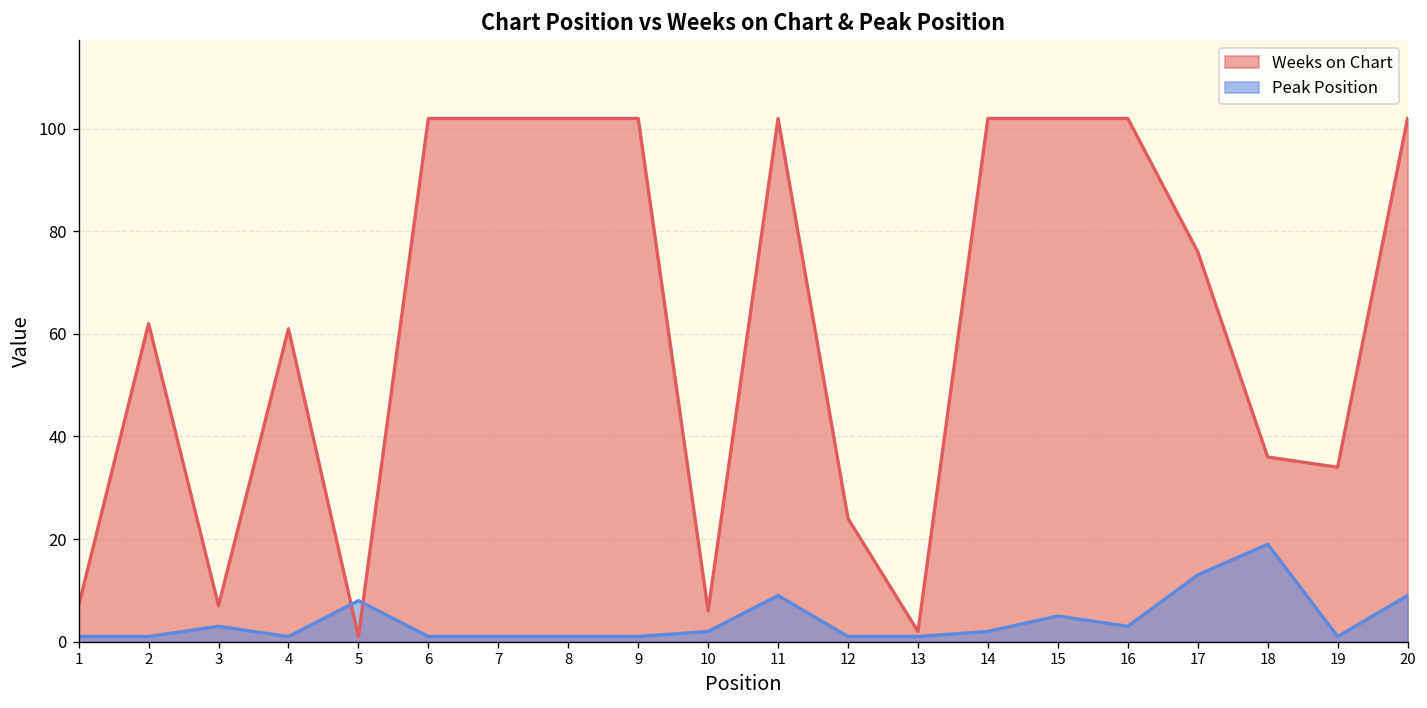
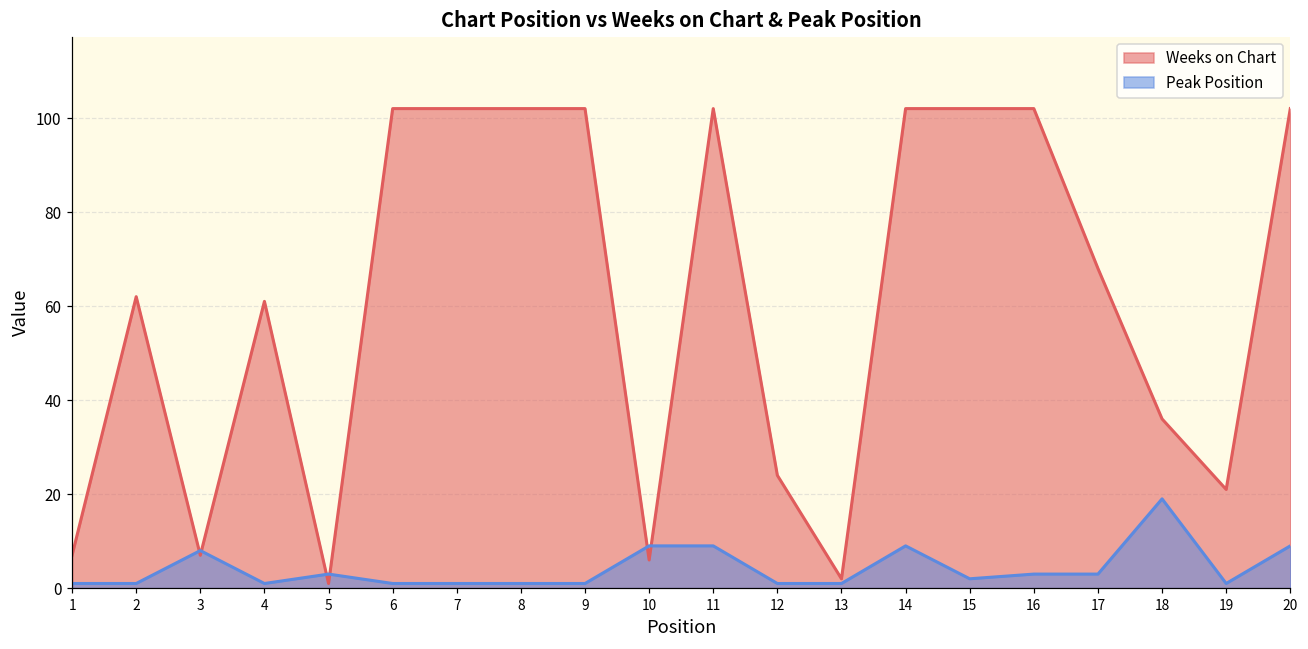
  {
    "Weeks on Chart": {
      "1": 7,
      "2": 62,
      "3": 7,
      "4": 61,
      "5": 1,
      "6": 102,
      "7": 102,
      "8": 102,
      "9": 102,
      "10": 6,
      "11": 102,
      "12": 24,
      "13": 2,
      "14": 102,
      "15": 102,
      "16": 102,
-     "17": 76,
+     "17": 68,
      "18": 36,
-     "19": 34,
+     "19": 21,
      "20": 102
    },
    "Peak Position": {
      "1": 1,
      "2": 1,
-     "3": 3,
+     "3": 8,
      "4": 1,
-     "5": 8,
+     "5": 3,
      "6": 1,
      "7": 1,
      "8": 1,
      "9": 1,
-     "10": 2,
+     "10": 9,
      "11": 9,
      "12": 1,
      "13": 1,
-     "14": 2,
-     "15": 5,
+     "14": 9,
+     "15": 2,
      "16": 3,
-     "17": 13,
+     "17": 3,
      "18": 19,
      "19": 1,
      "20": 9
    }
  }
